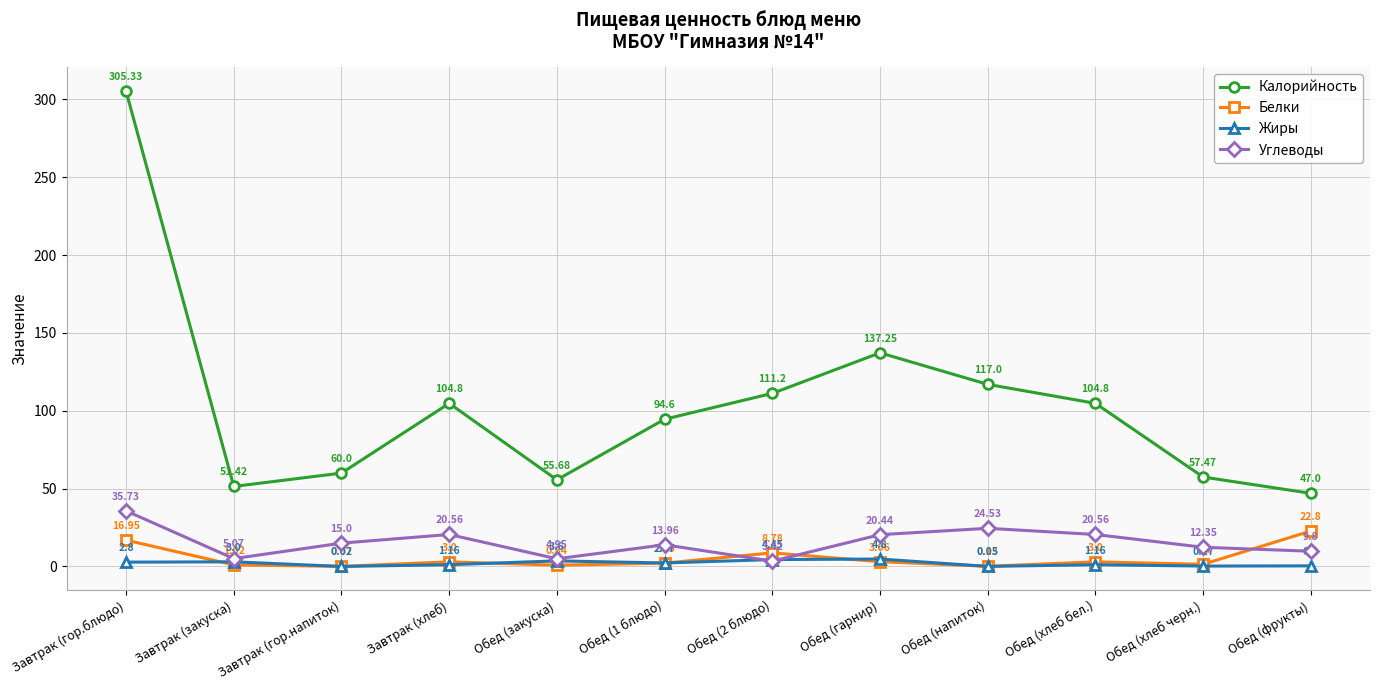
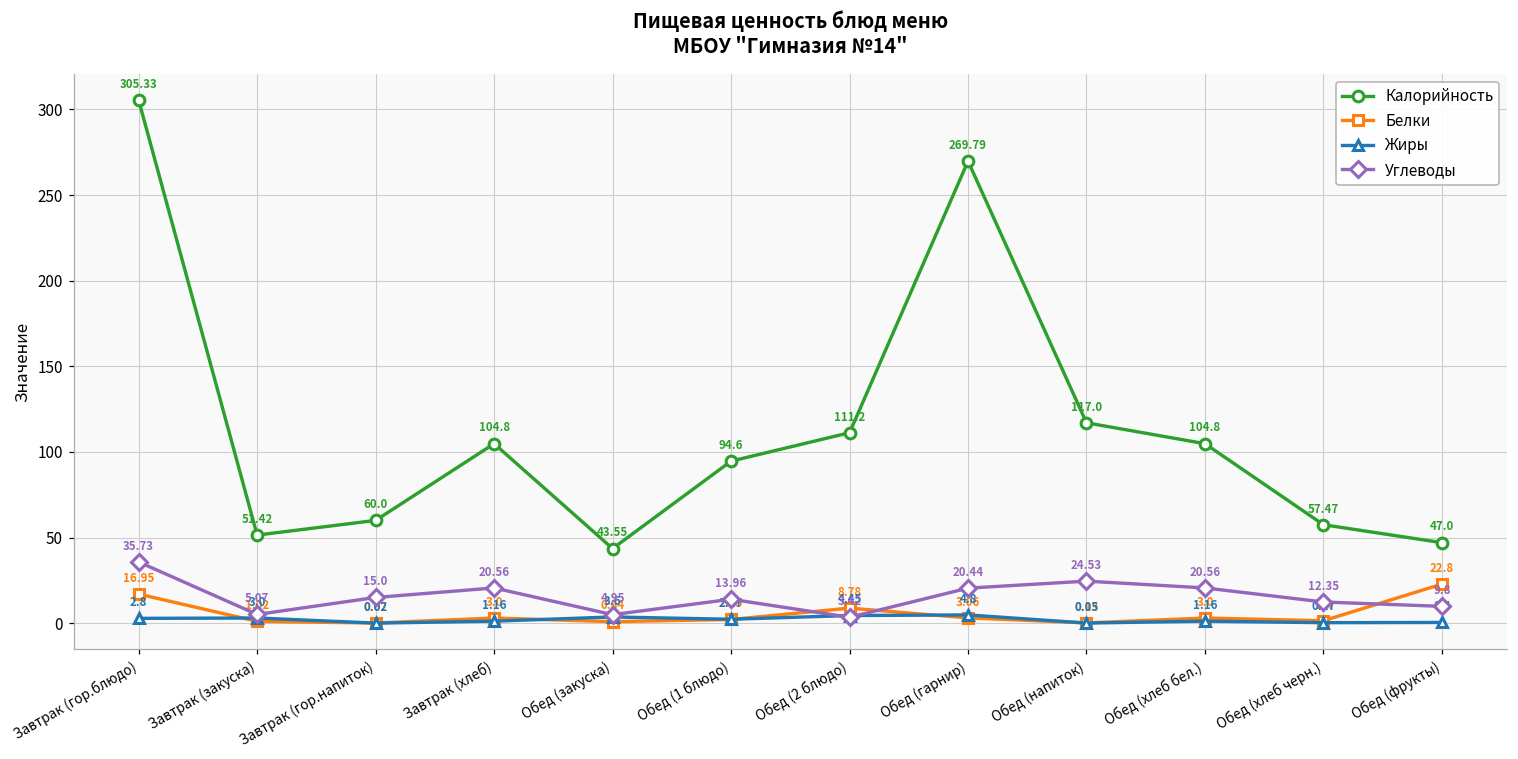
  {
    "Калорийность": {
      "Завтрак (гор.блюдо)": 305.33,
      "Завтрак (закуска)": 51.42,
      "Завтрак (гор.напиток)": 60.0,
      "Завтрак (хлеб)": 104.8,
-     "Обед (закуска)": 55.68,
+     "Обед (закуска)": 43.55,
      "Обед (1 блюдо)": 94.6,
      "Обед (2 блюдо)": 111.2,
-     "Обед (гарнир)": 137.25,
+     "Обед (гарнир)": 269.79,
      "Обед (напиток)": 117.0,
      "Обед (хлеб бел.)": 104.8,
      "Обед (хлеб черн.)": 57.47,
      "Обед (фрукты)": 47.0
    },
    "Белки": {
      "Завтрак (гор.блюдо)": 16.95,
      "Обед (фрукты)": 22.8
    },
    "Жиры": {
      "Завтрак (гор.блюдо)": 2.8
    },
    "Углеводы": {
      "Завтрак (гор.блюдо)": 35.73,
      "Завтрак (гор.напиток)": 15.0,
      "Завтрак (хлеб)": 20.56,
      "Обед (1 блюдо)": 13.96,
      "Обед (гарнир)": 20.44,
      "Обед (напиток)": 24.53,
      "Обед (хлеб бел.)": 20.56,
      "Обед (хлеб черн.)": 12.35
    }
  }
